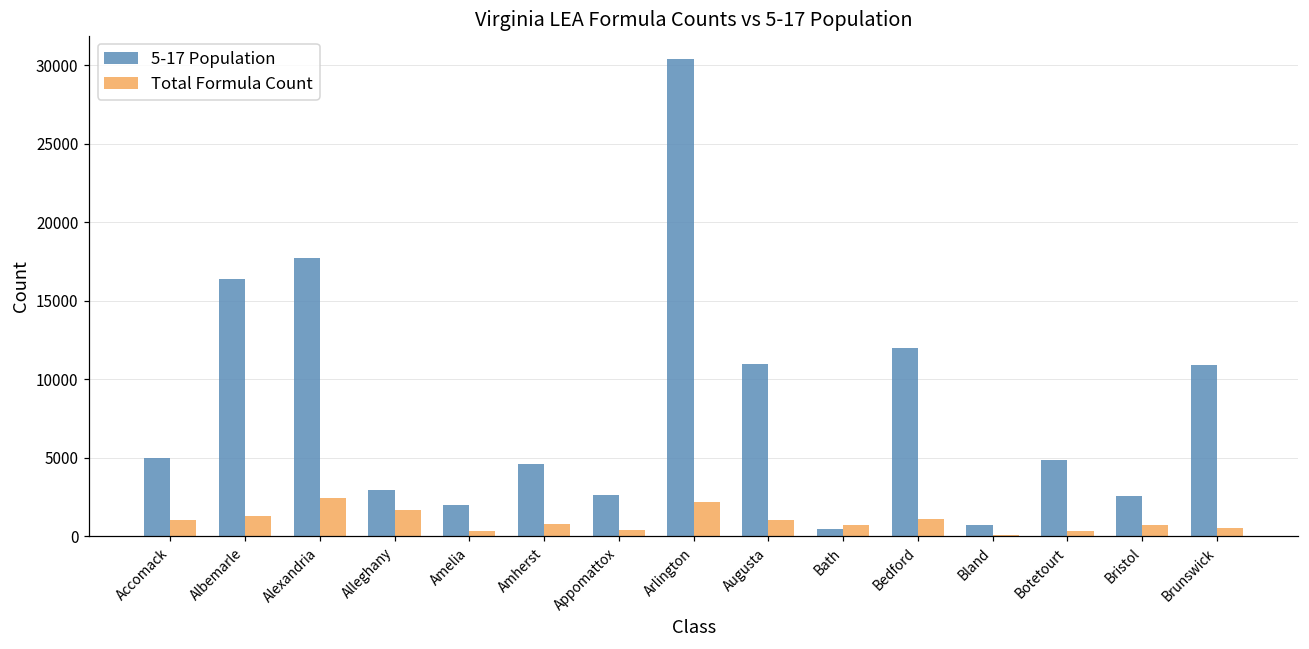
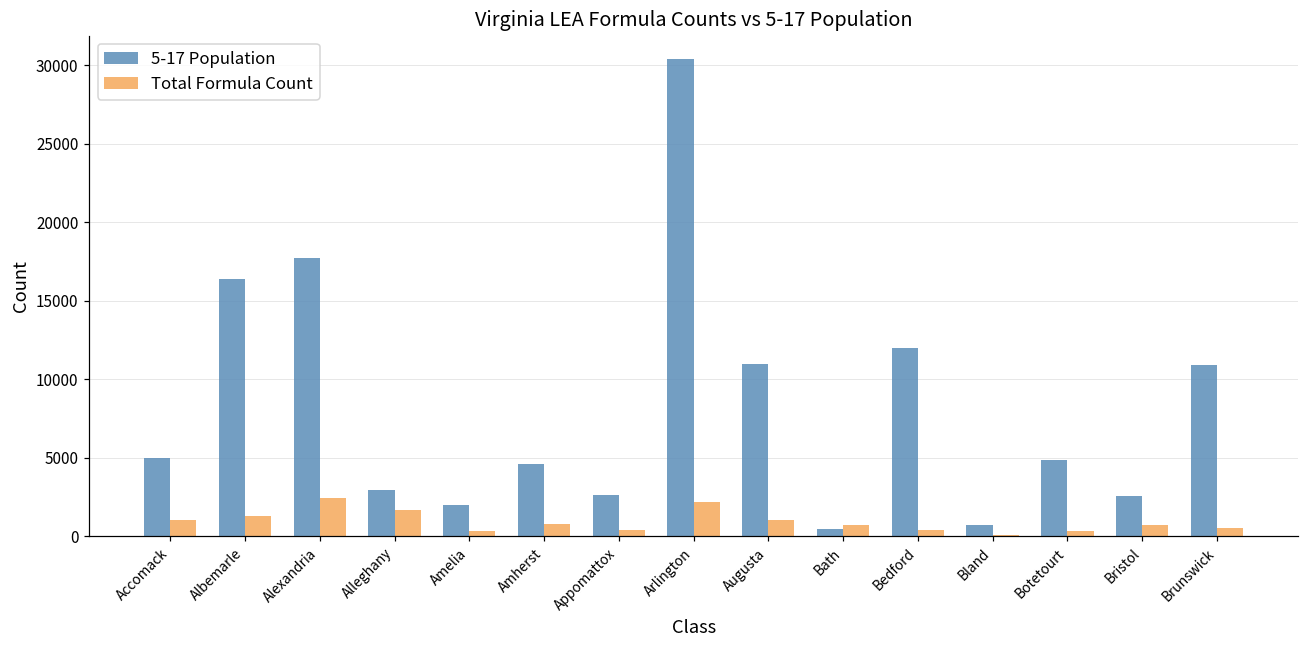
  {
    "5-17 Population": {
      "Accomack": 5000,
      "Albemarle": 16400,
      "Alexandria": 17700,
      "Alleghany": 3000,
      "Amelia": 2000,
      "Amherst": 4600,
      "Appomattox": 2600,
      "Arlington": 30400,
      "Augusta": 11000,
      "Bath": 400,
      "Bedford": 12000,
      "Bland": 700,
      "Botetourt": 4800,
      "Bristol": 2500,
      "Brunswick": 10900
    },
    "Total Formula Count": {
      "Accomack": 1100,
      "Albemarle": 1300,
      "Alexandria": 2400,
      "Alleghany": 1700,
      "Amelia": 300,
      "Amherst": 700,
      "Appomattox": 400,
      "Arlington": 2200,
      "Augusta": 1000,
      "Bath": 700,
-     "Bedford": 1100,
+     "Bedford": 400,
      "Botetourt": 300,
      "Bristol": 700,
      "Brunswick": 500
    }
  }
